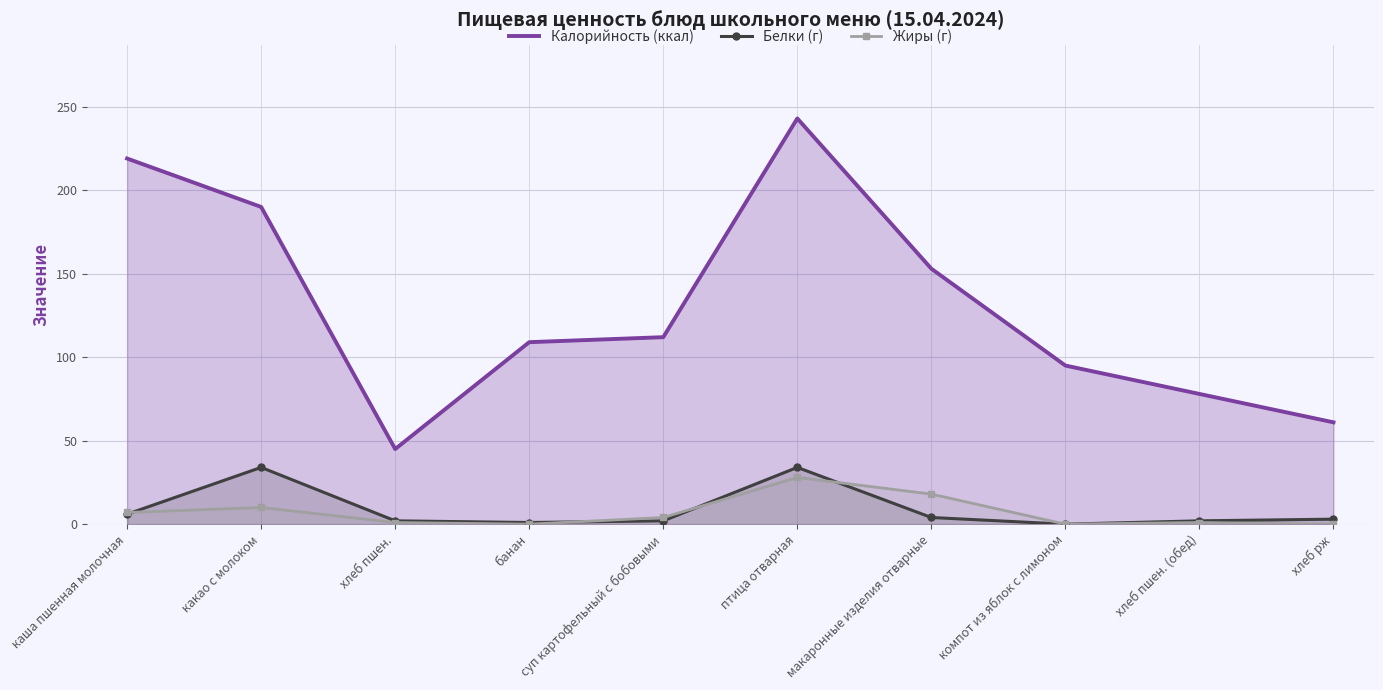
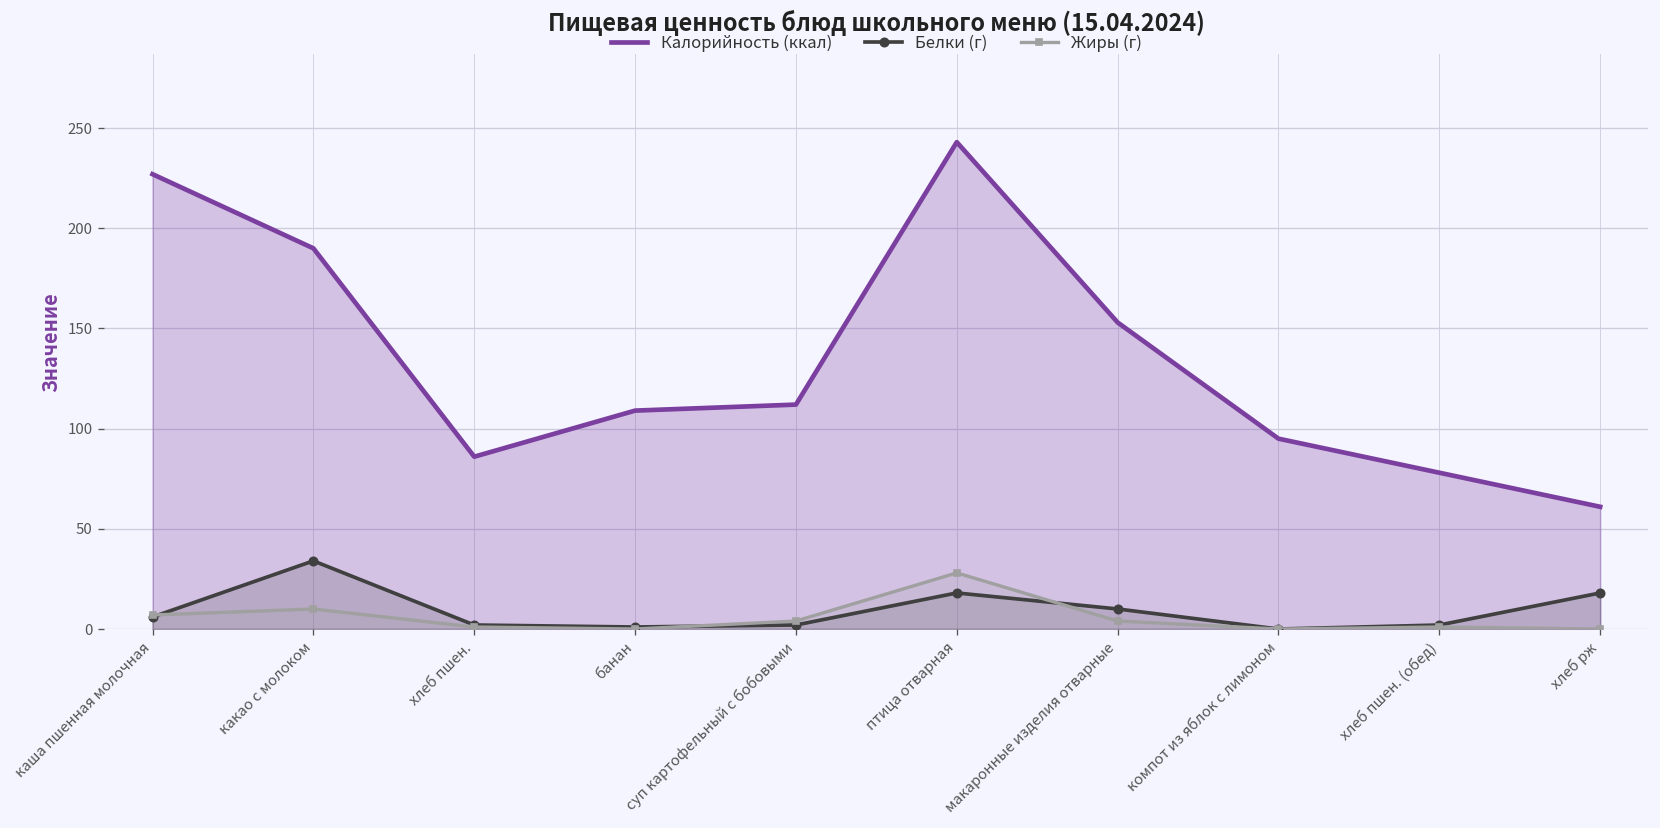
  {
    "Калорийность (ккал)": {
-     "каша пшенная молочная": 219,
+     "каша пшенная молочная": 227,
      "какао с молоком": 190,
-     "хлеб пшен.": 45,
+     "хлеб пшен.": 86,
      "банан": 109,
      "суп картофельный с бобовыми": 112,
      "птица отварная": 243,
      "макаронные изделия отварные": 153,
      "компот из яблок с лимоном": 95,
      "хлеб пшен. (обед)": 78,
      "хлеб рж": 61
    },
    "Белки (г)": {
      "какао с молоком": 34,
      "суп картофельный с бобовыми": 2,
-     "птица отварная": 34,
-     "макаронные изделия отварные": 4,
-     "хлеб рж": 3
+     "птица отварная": 18,
+     "макаронные изделия отварные": 10,
+     "хлеб рж": 18
    },
    "Жиры (г)": {
      "какао с молоком": 10,
      "суп картофельный с бобовыми": 4,
      "птица отварная": 28,
-     "макаронные изделия отварные": 18,
+     "макаронные изделия отварные": 4,
      "хлеб рж": 0
    }
  }
